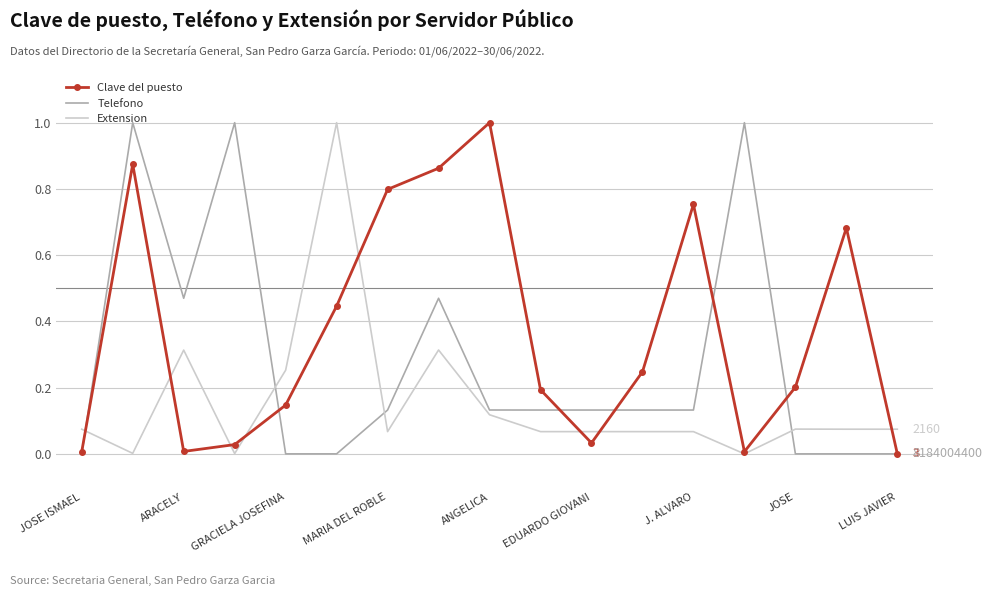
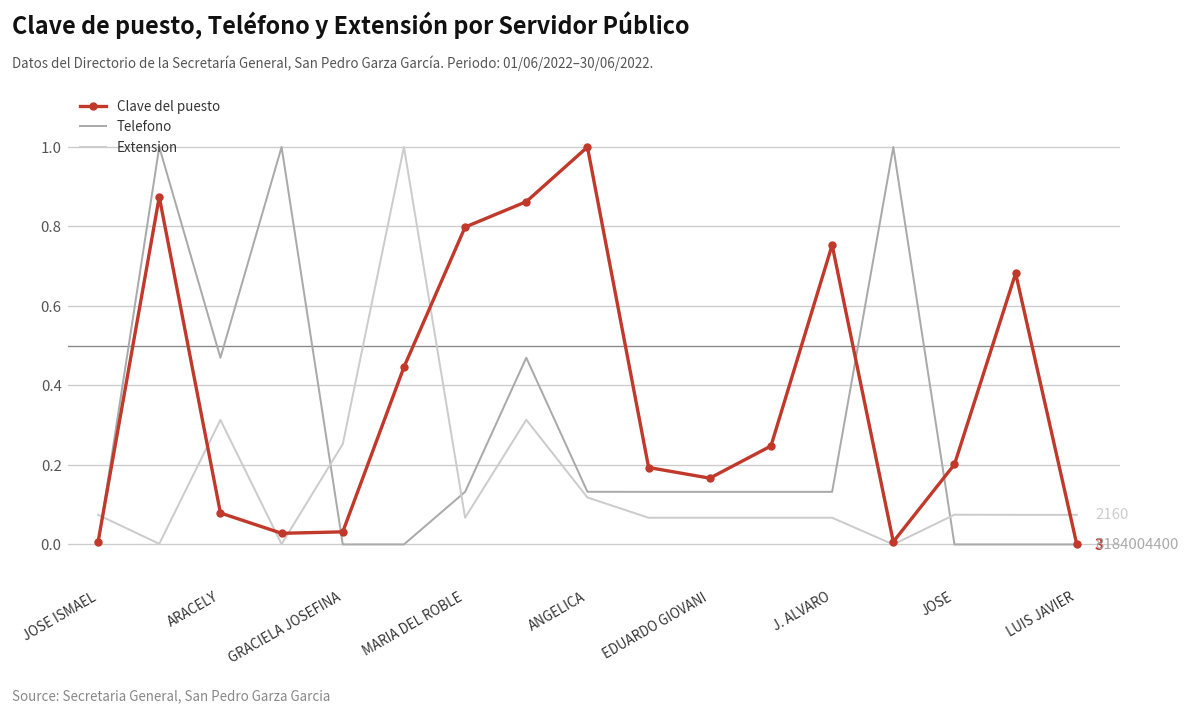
  {
    "Clave del puesto": {
-     "ARACELY": 0.01,
-     "GRACIELA JOSEFINA": 0.15,
+     "ARACELY": 0.08,
+     "GRACIELA JOSEFINA": 0.03,
      "MARIA DEL ROBLE": 0.80,
      "ANGELICA": 1.00,
-     "EDUARDO GIOVANI": 0.03,
+     "EDUARDO GIOVANI": 0.17,
      "J. ALVARO": 0.75,
      "JOSE": 0.20
    }
  }
